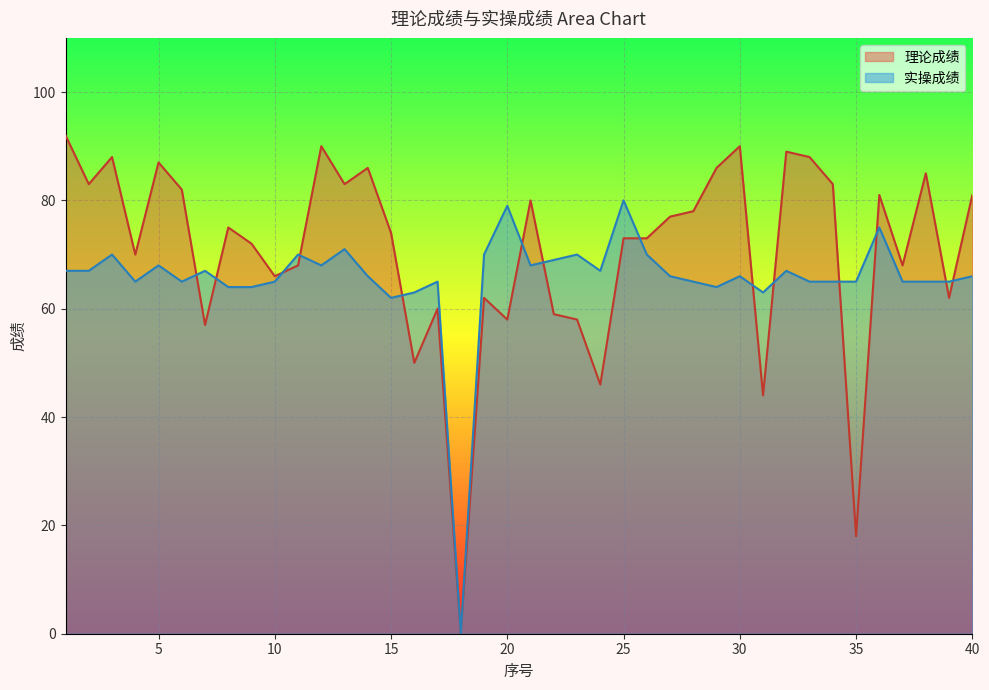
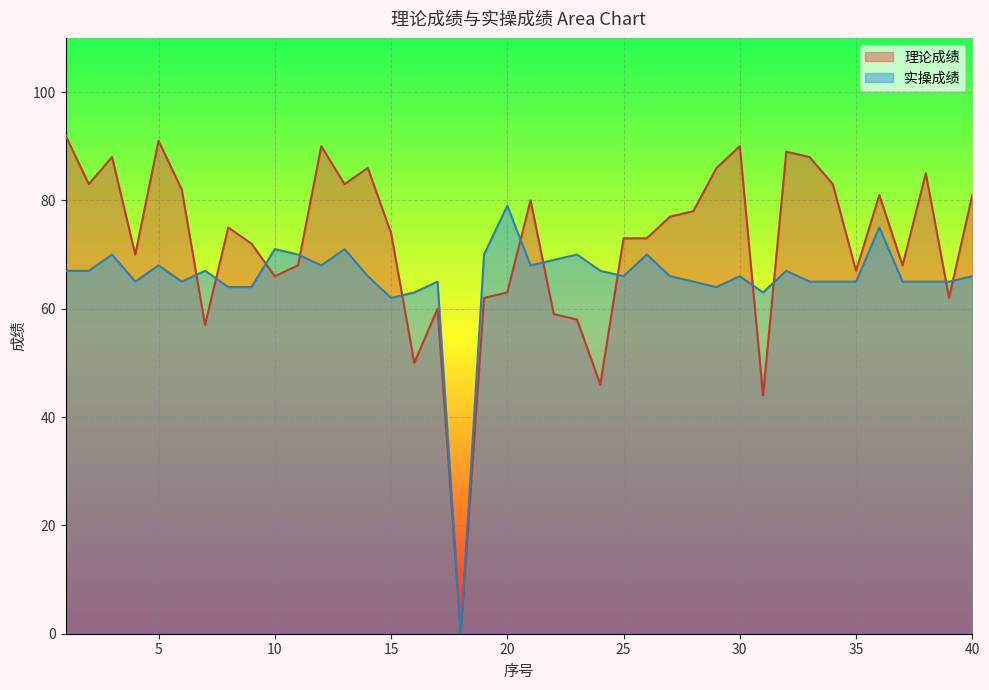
  {
    "理论成绩": {
-     "5": 87,
+     "5": 91,
      "10": 66,
      "15": 74,
-     "20": 58,
+     "20": 63,
      "25": 73,
      "30": 90,
-     "35": 18,
+     "35": 67,
      "40": 81
    },
    "实操成绩": {
      "5": 68,
-     "10": 65,
+     "10": 71,
      "15": 62,
      "20": 79,
-     "25": 80,
+     "25": 66,
      "30": 66,
      "35": 65,
      "40": 66
    }
  }
